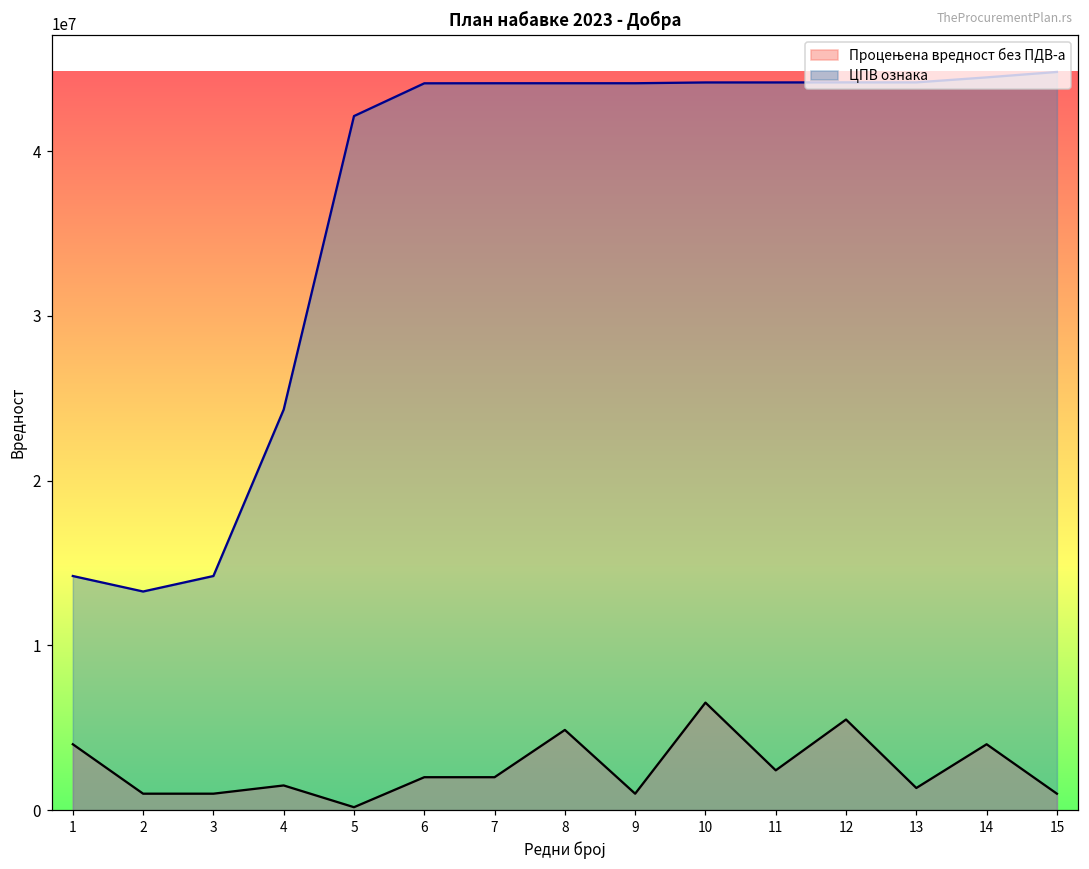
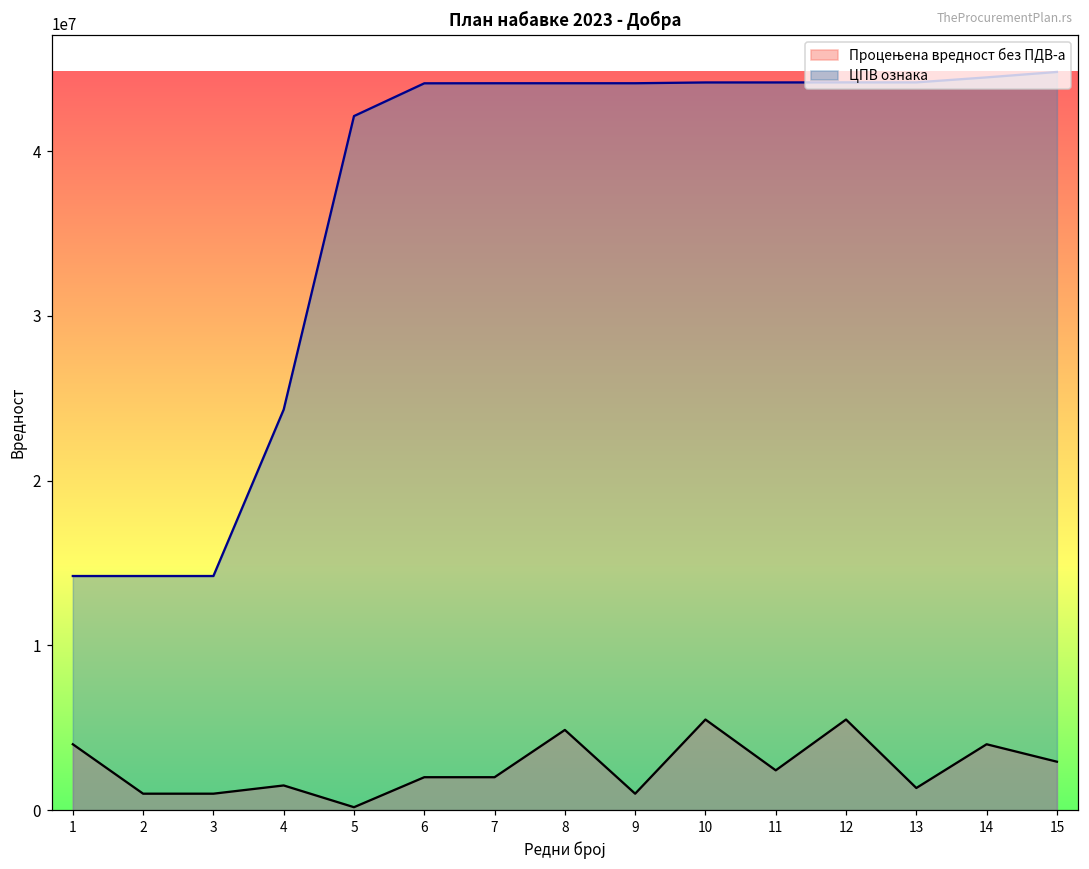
  {
    "Процењена вредност без ПДВ-а": {
      "1": 4000000,
      "2": 1000000,
      "3": 1000000,
      "4": 1500000,
      "5": 200000,
      "6": 2000000,
      "7": 2000000,
      "8": 4900000,
      "9": 1000000,
-     "10": 6500000,
+     "10": 5500000,
      "11": 2400000,
      "12": 5500000,
      "13": 1300000,
      "14": 4000000,
-     "15": 1000000
+     "15": 2900000
    },
    "ЦПВ ознака": {
      "1": 14200000,
-     "2": 13300000,
+     "2": 14200000,
      "3": 14200000,
      "4": 24300000,
      "5": 42100000,
      "6": 44100000,
      "7": 44100000,
      "8": 44100000,
      "9": 44100000,
      "10": 44200000,
      "11": 44200000
    }
  }
